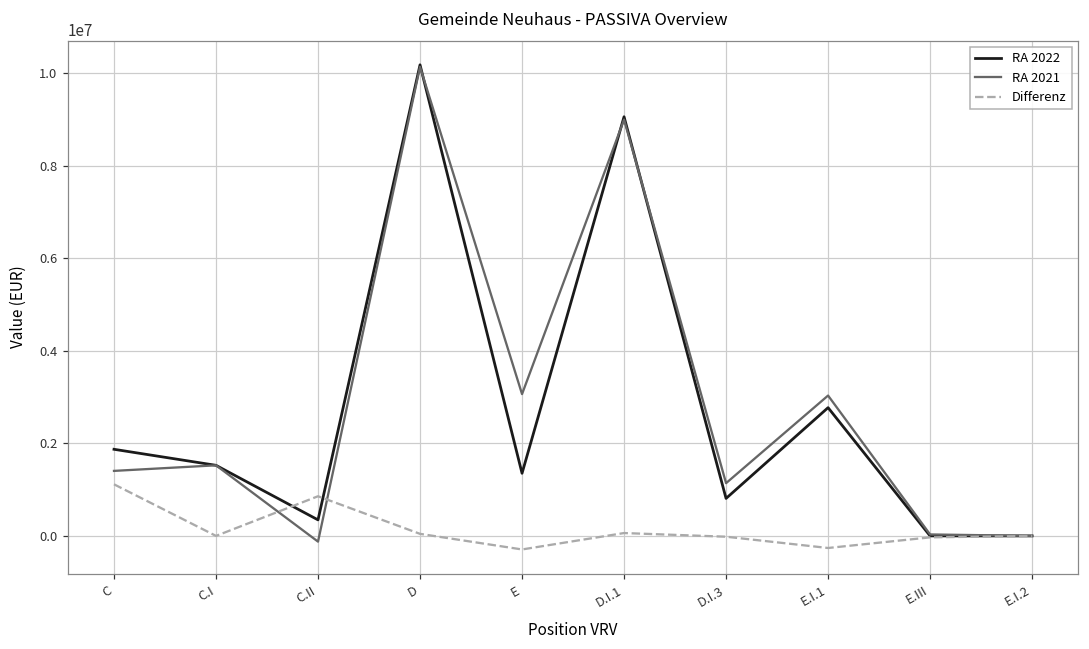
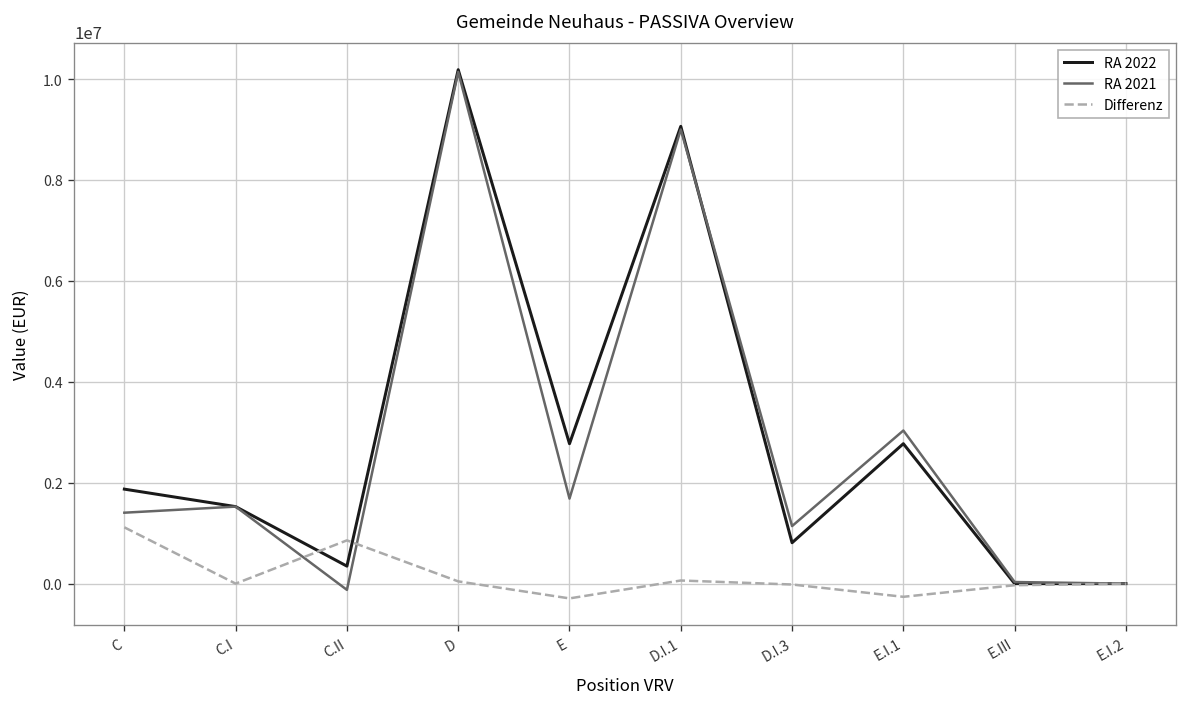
  {
    "RA 2022": {
      "C": 1900000,
      "C.II": 300000,
-     "E": 1400000,
+     "E": 2800000,
      "D.I.1": 9100000,
      "D.I.3": 800000,
      "E.I.1": 2800000
    },
    "RA 2021": {
      "C": 1400000,
      "C.II": -100000,
-     "E": 3100000,
+     "E": 1700000,
      "D.I.1": 9000000,
      "D.I.3": 1100000,
      "E.I.1": 3000000
    },
    "Differenz": {
      "C": 1100000,
      "C.I": 0,
      "C.II": 900000,
      "D": 0,
      "E": -300000,
      "D.I.1": 100000,
      "D.I.3": 0,
      "E.I.1": -300000
    }
  }
